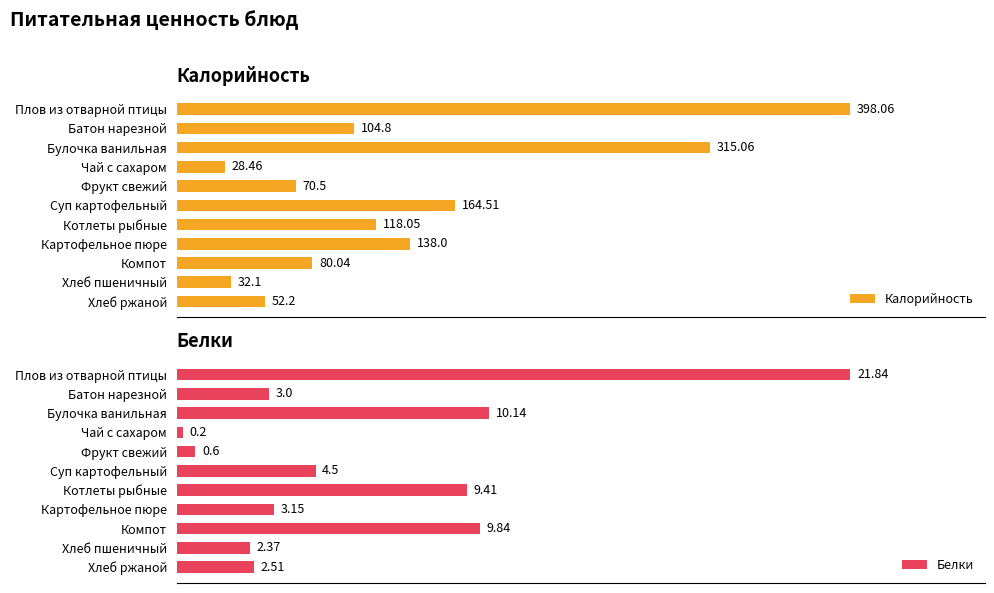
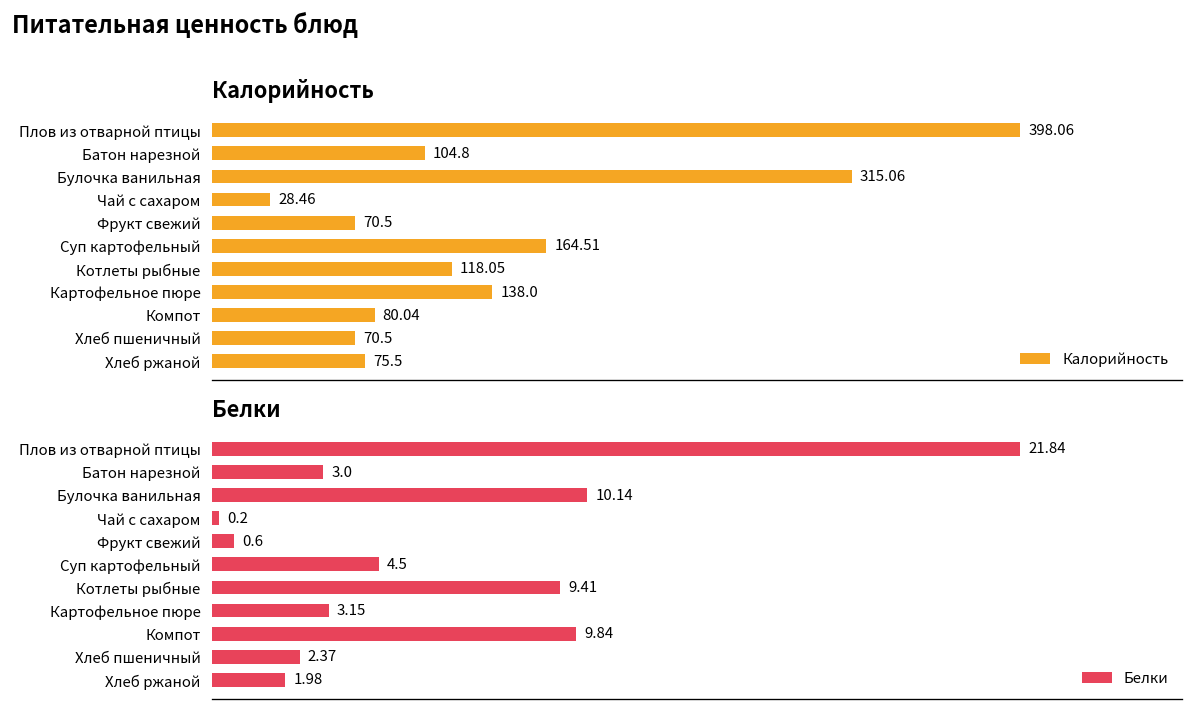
  {
    "Калорийность": {
      "Плов из отварной птицы": 398.06,
      "Батон нарезной": 104.8,
      "Булочка ванильная": 315.06,
      "Чай с сахаром": 28.46,
      "Фрукт свежий": 70.5,
      "Суп картофельный": 164.51,
      "Котлеты рыбные": 118.05,
      "Картофельное пюре": 138.0,
      "Компот": 80.04,
-     "Хлеб пшеничный": 32.1,
-     "Хлеб ржаной": 52.2
+     "Хлеб пшеничный": 70.5,
+     "Хлеб ржаной": 75.5
    },
    "Белки": {
      "Плов из отварной птицы": 21.84,
      "Батон нарезной": 3.0,
      "Булочка ванильная": 10.14,
      "Чай с сахаром": 0.2,
      "Фрукт свежий": 0.6,
      "Суп картофельный": 4.5,
      "Котлеты рыбные": 9.41,
      "Картофельное пюре": 3.15,
      "Компот": 9.84,
      "Хлеб пшеничный": 2.37,
-     "Хлеб ржаной": 2.51
+     "Хлеб ржаной": 1.98
    }
  }
